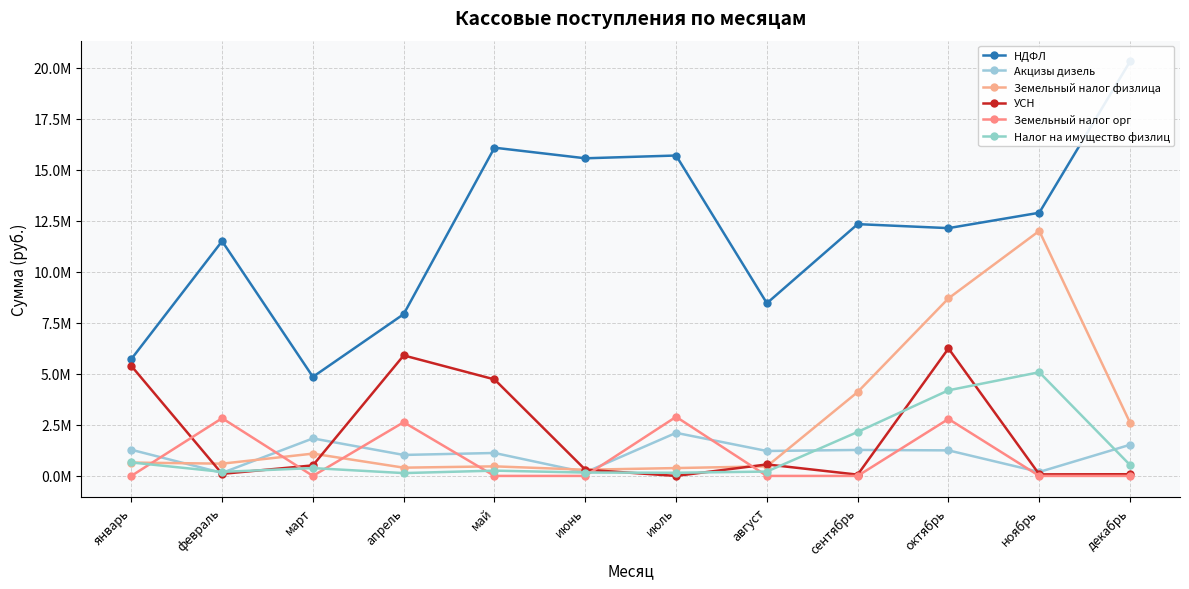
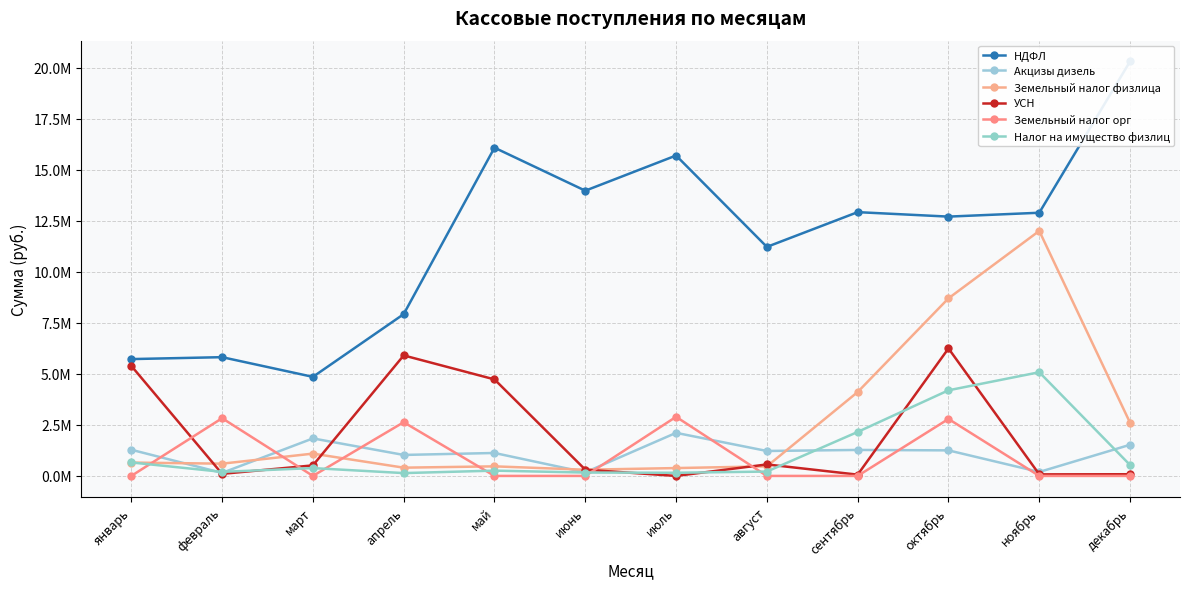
  {
    "НДФЛ": {
      "январь": 5700000,
-     "февраль": 11500000,
+     "февраль": 5800000,
      "март": 4900000,
      "апрель": 7900000,
      "май": 16100000,
-     "июнь": 15600000,
+     "июнь": 14000000,
      "июль": 15700000,
-     "август": 8500000,
-     "сентябрь": 12300000,
-     "октябрь": 12100000,
+     "август": 11200000,
+     "сентябрь": 12900000,
+     "октябрь": 12700000,
      "ноябрь": 12900000
    },
    "УСН": {
      "январь": 5400000,
      "март": 500000,
      "апрель": 5900000,
      "май": 4700000,
      "июль": 0,
      "октябрь": 6200000
    }
  }
